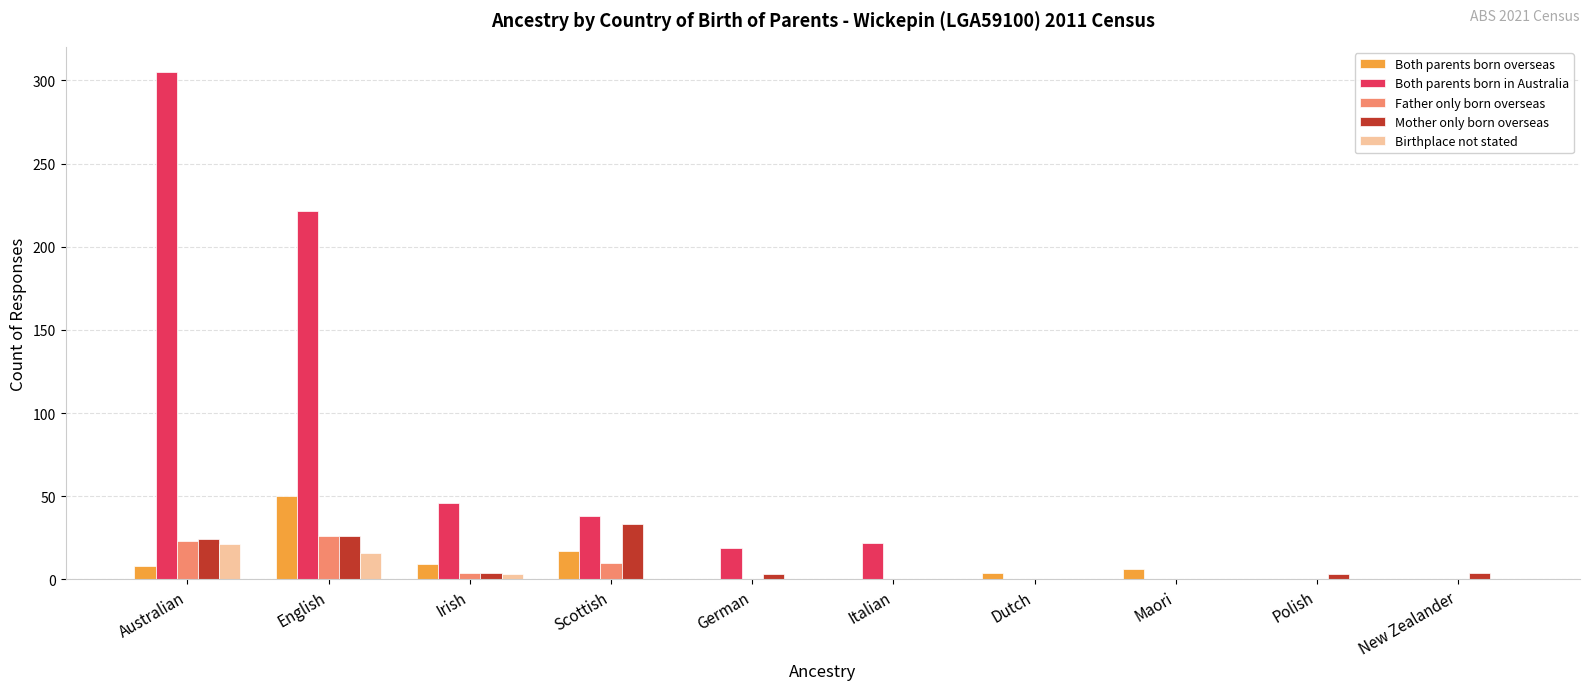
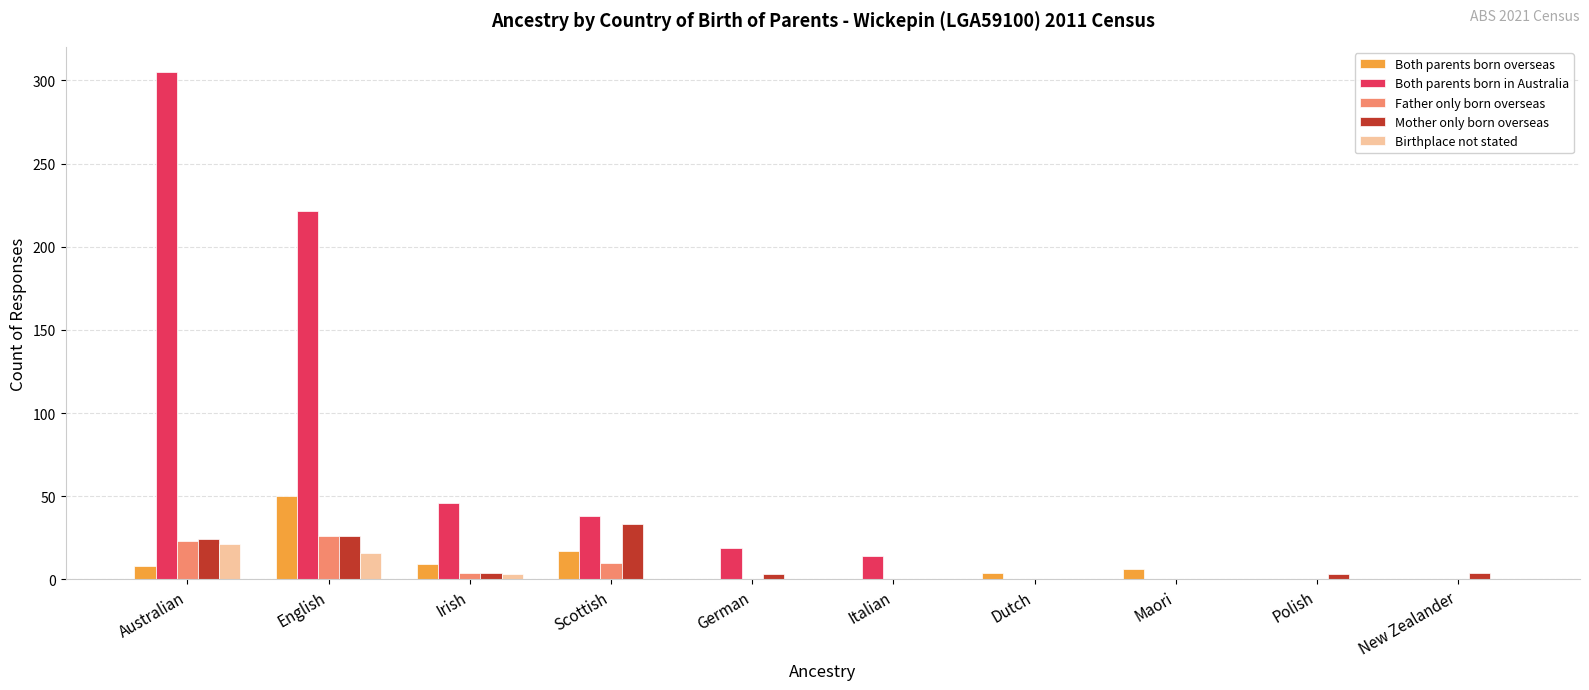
  {
    "Both parents born in Australia": {
      "Australian": 305,
      "English": 221,
      "Irish": 46,
      "Scottish": 38,
      "German": 19,
-     "Italian": 22,
+     "Italian": 14,
      "Dutch": 0,
      "Maori": 0,
      "Polish": 0,
      "New Zealander": 0
    },
    "Mother only born overseas": {
      "Australian": 24,
      "English": 26,
      "Irish": 4,
      "Scottish": 33,
      "German": 3,
      "Italian": 0,
      "Dutch": 0,
      "Maori": 0,
      "Polish": 3,
      "New Zealander": 4
    },
    "Birthplace not stated": {
      "Australian": 21,
      "English": 16,
      "Irish": 3,
      "Scottish": 0,
      "German": 0,
      "Italian": 0,
      "Dutch": 0,
      "Maori": 0,
      "Polish": 0,
      "New Zealander": 0
    }
  }
